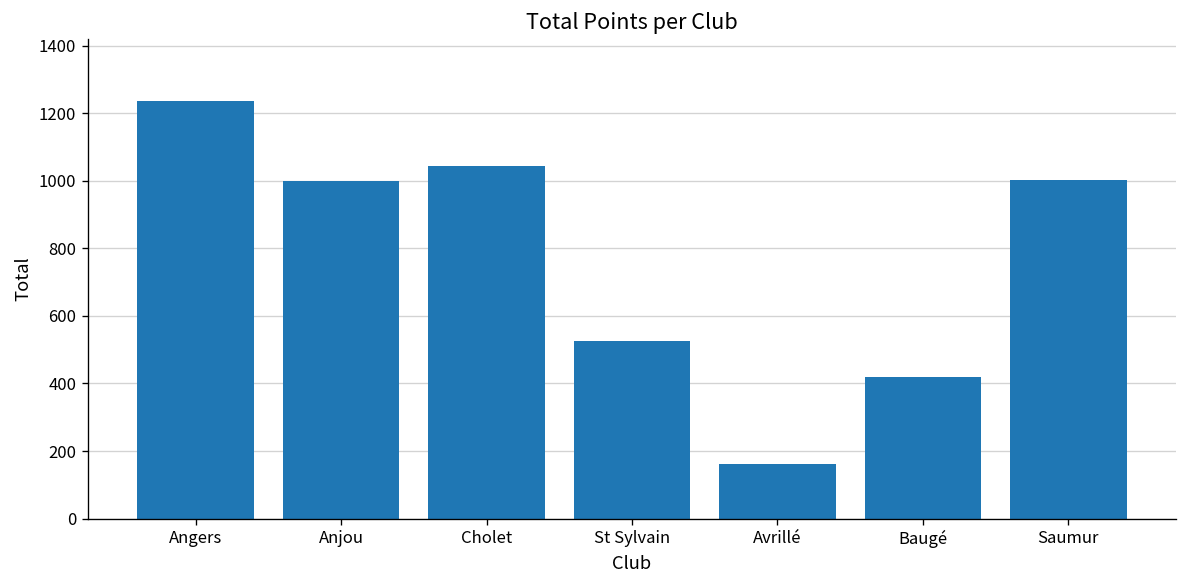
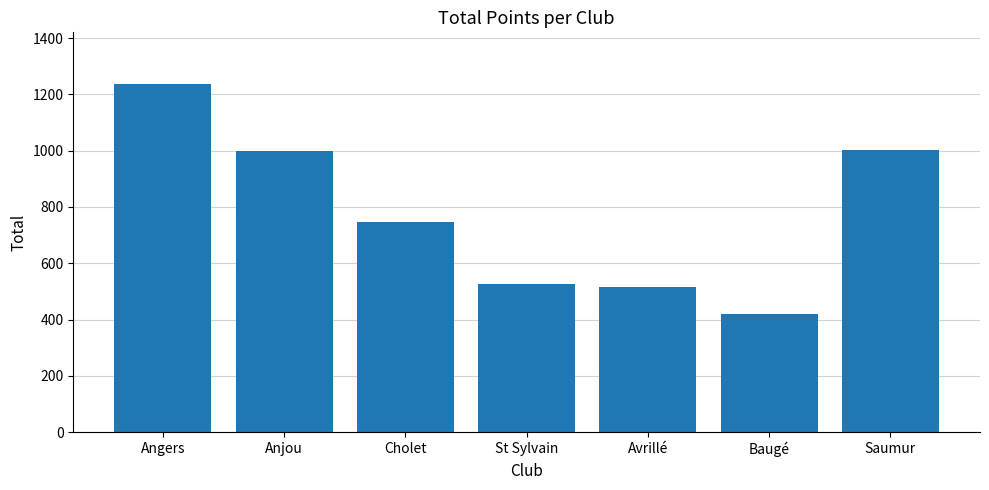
  {
    "Angers": 1240,
    "Anjou": 1000,
-   "Cholet": 1040,
+   "Cholet": 750,
    "St Sylvain": 530,
-   "Avrillé": 160,
+   "Avrillé": 520,
    "Baugé": 420,
    "Saumur": 1000
  }
